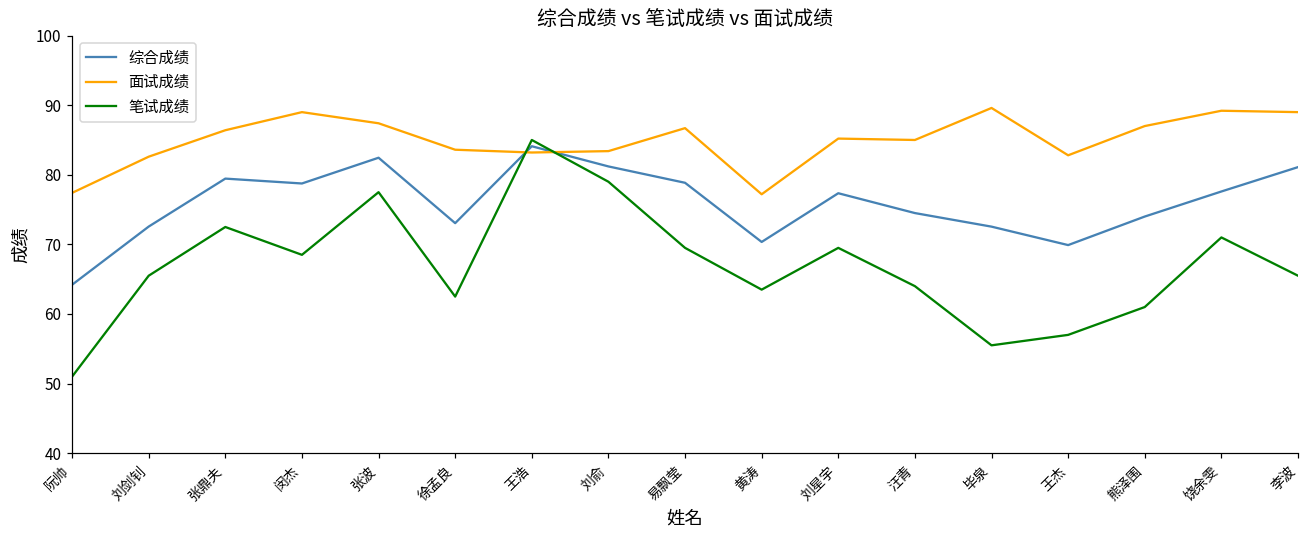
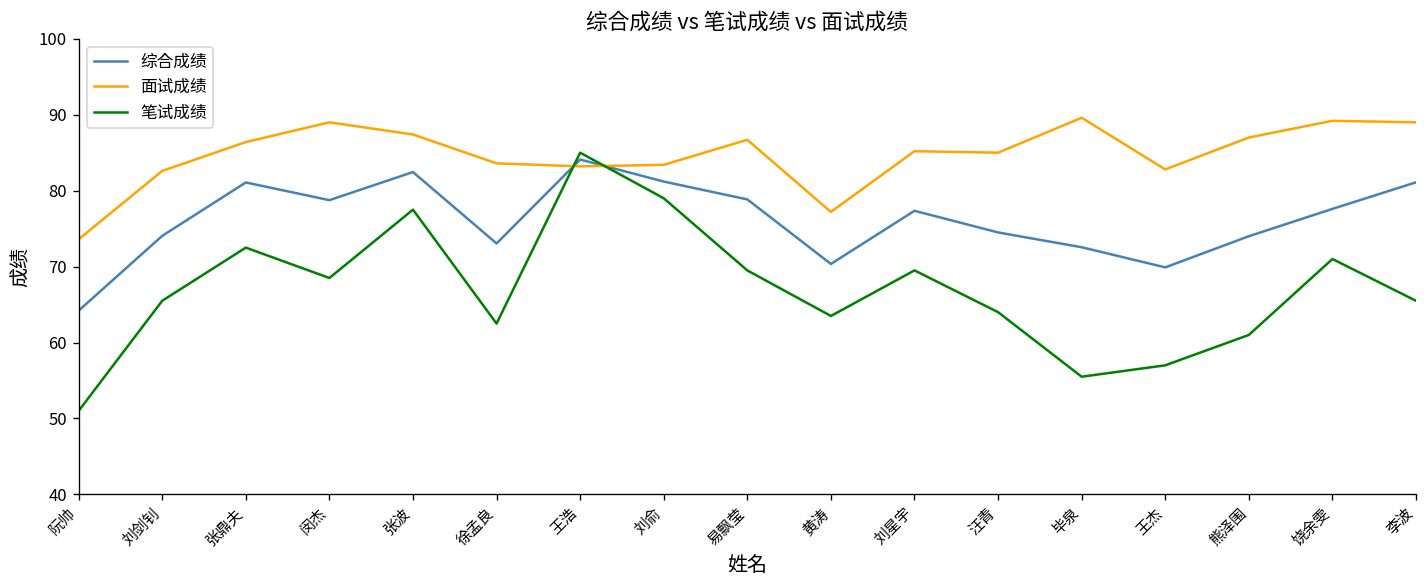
  {
    "综合成绩": {
      "阮帅": 64,
-     "刘剑钊": 73,
-     "张鼎夫": 79,
+     "刘剑钊": 74,
+     "张鼎夫": 81,
      "闵杰": 79,
      "张波": 82,
      "徐孟良": 73,
      "王浩": 84,
      "刘俞": 81,
      "易飘莹": 79,
      "黄涛": 70,
      "刘星宇": 77,
      "汪青": 75,
      "毕泉": 73,
      "王杰": 70,
      "熊泽围": 74,
      "饶余雯": 78,
      "李波": 81
    },
    "面试成绩": {
-     "阮帅": 77,
+     "阮帅": 74,
      "刘剑钊": 83,
      "张鼎夫": 86,
      "闵杰": 89,
      "张波": 87,
      "徐孟良": 84,
      "王浩": 83,
      "刘俞": 83,
      "易飘莹": 87,
      "黄涛": 77,
      "刘星宇": 85,
      "汪青": 85,
      "毕泉": 90,
      "王杰": 83,
      "熊泽围": 87,
      "饶余雯": 89,
      "李波": 89
    },
    "笔试成绩": {
      "阮帅": 51,
      "刘剑钊": 66,
      "张鼎夫": 73,
      "闵杰": 69,
      "张波": 78,
      "徐孟良": 63,
      "王浩": 85,
      "刘俞": 79,
      "易飘莹": 70,
      "黄涛": 64,
      "刘星宇": 70,
      "汪青": 64,
      "毕泉": 56,
      "王杰": 57,
      "熊泽围": 61,
      "饶余雯": 71,
      "李波": 66
    }
  }
